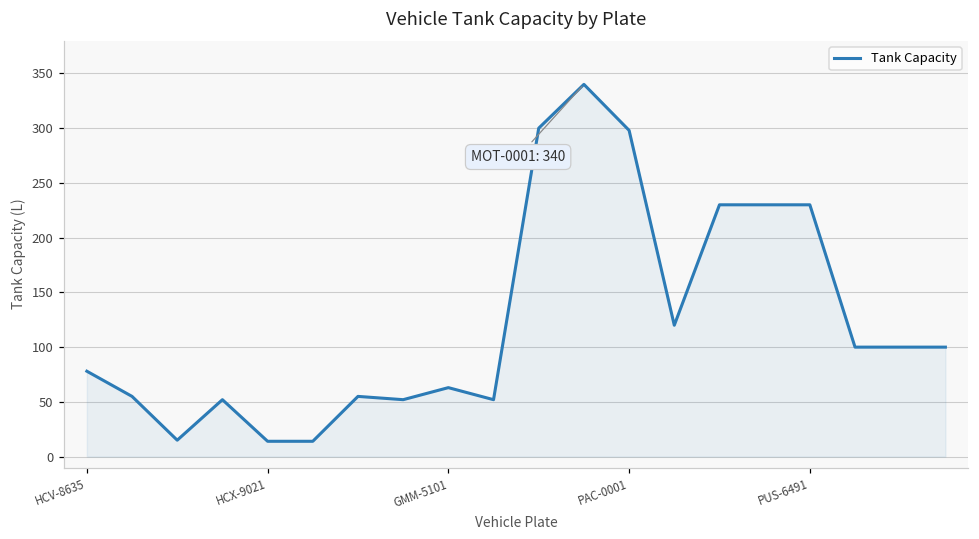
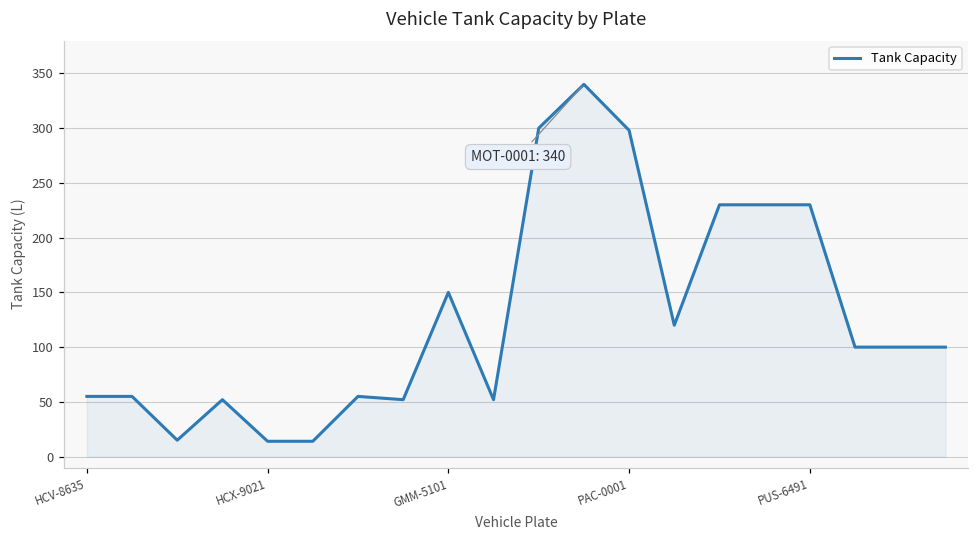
  {
-   "HCV-8635": 80,
+   "HCV-8635": 60,
    "HCX-9021": 10,
-   "GMM-5101": 60,
+   "GMM-5101": 150,
    "PAC-0001": 300,
    "PUS-6491": 230
  }
